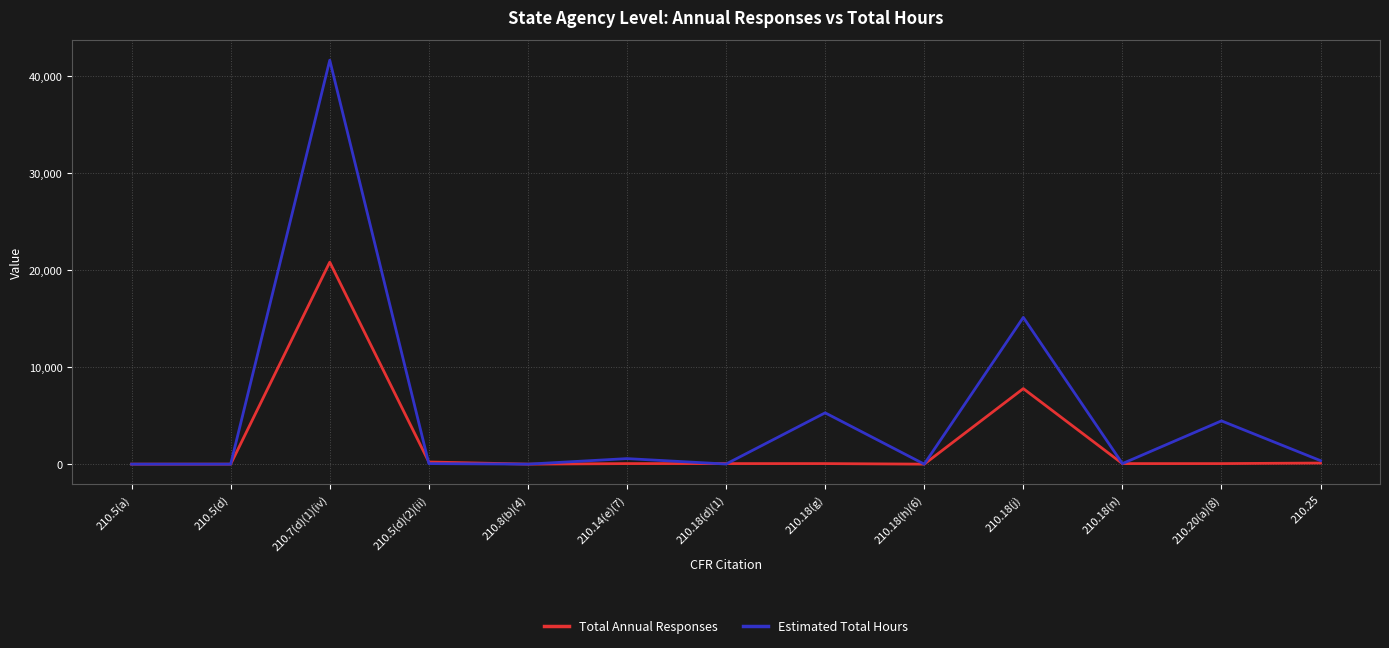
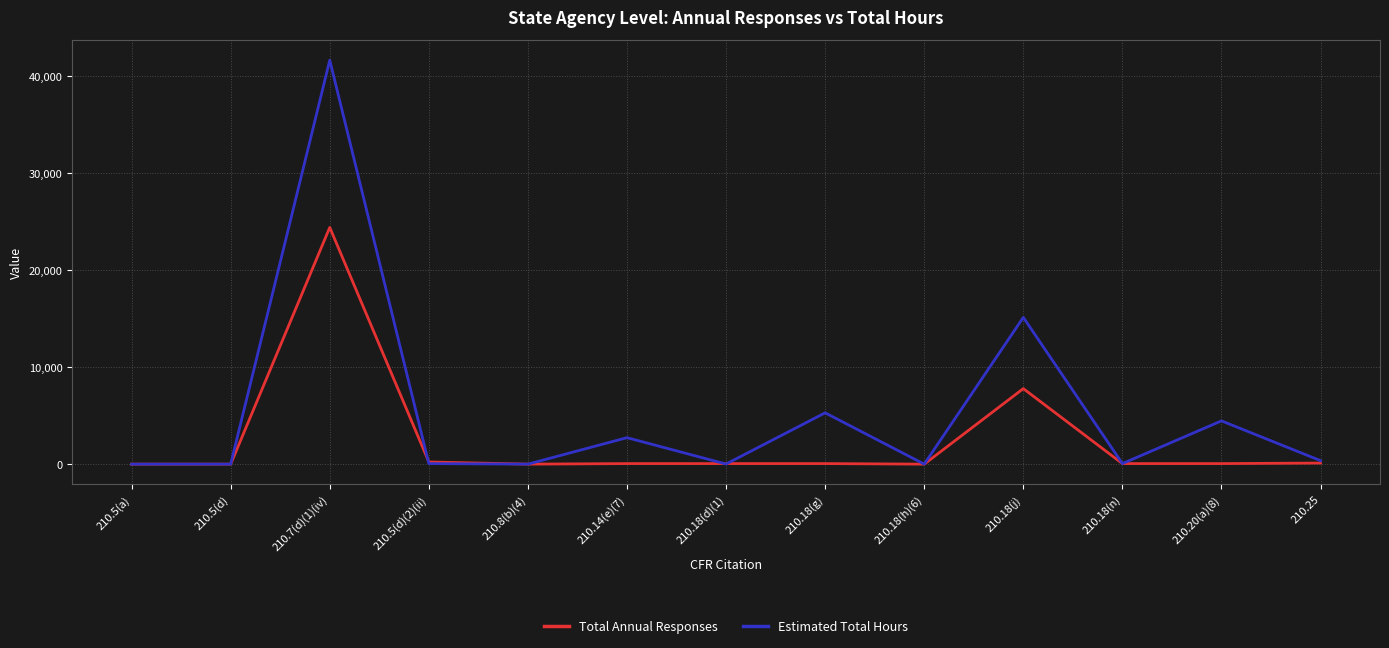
  {
    "Total Annual Responses": {
-     "210.7(d)(1)(iv)": "21,000",
+     "210.7(d)(1)(iv)": "24,000",
      "210.14(e)(7)": "0",
      "210.18(g)": "0",
      "210.18(j)": "8,000",
      "210.20(a)(8)": "0"
    },
    "Estimated Total Hours": {
      "210.7(d)(1)(iv)": "42,000",
-     "210.14(e)(7)": "1,000",
+     "210.14(e)(7)": "3,000",
      "210.18(g)": "5,000",
      "210.18(j)": "15,000",
      "210.20(a)(8)": "4,000"
    }
  }
